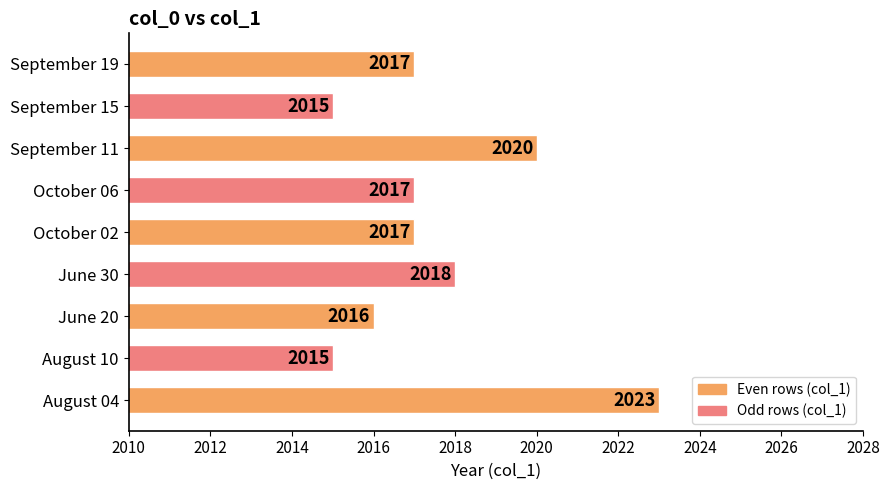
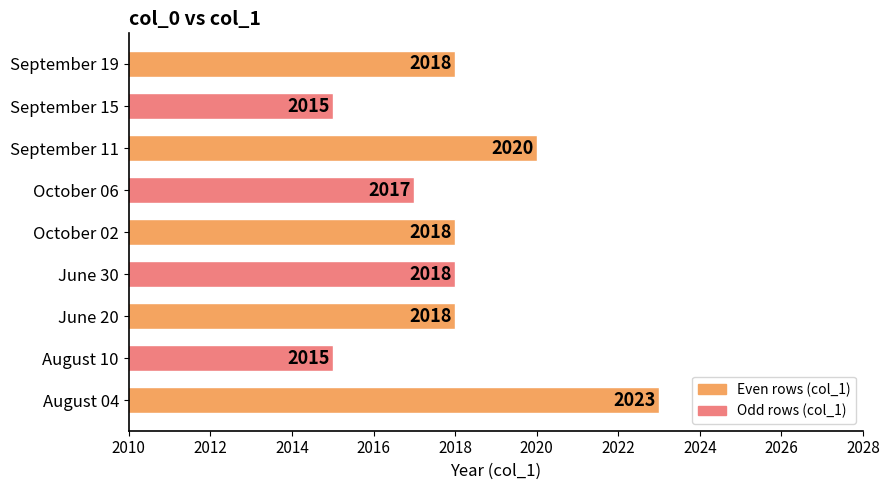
  {
-   "September 19": 2017,
+   "September 19": 2018,
    "September 15": 2015,
    "September 11": 2020,
    "October 06": 2017,
-   "October 02": 2017,
+   "October 02": 2018,
    "June 30": 2018,
-   "June 20": 2016,
+   "June 20": 2018,
    "August 10": 2015,
    "August 04": 2023
  }
